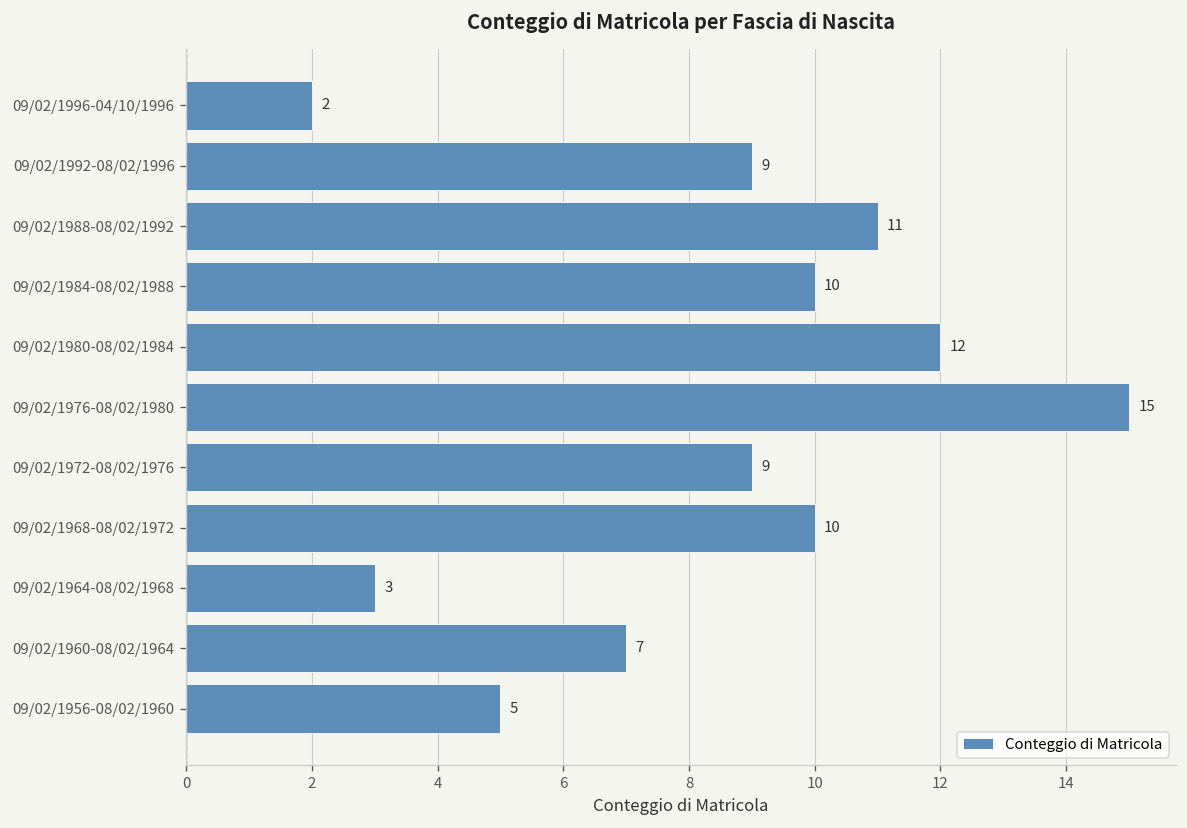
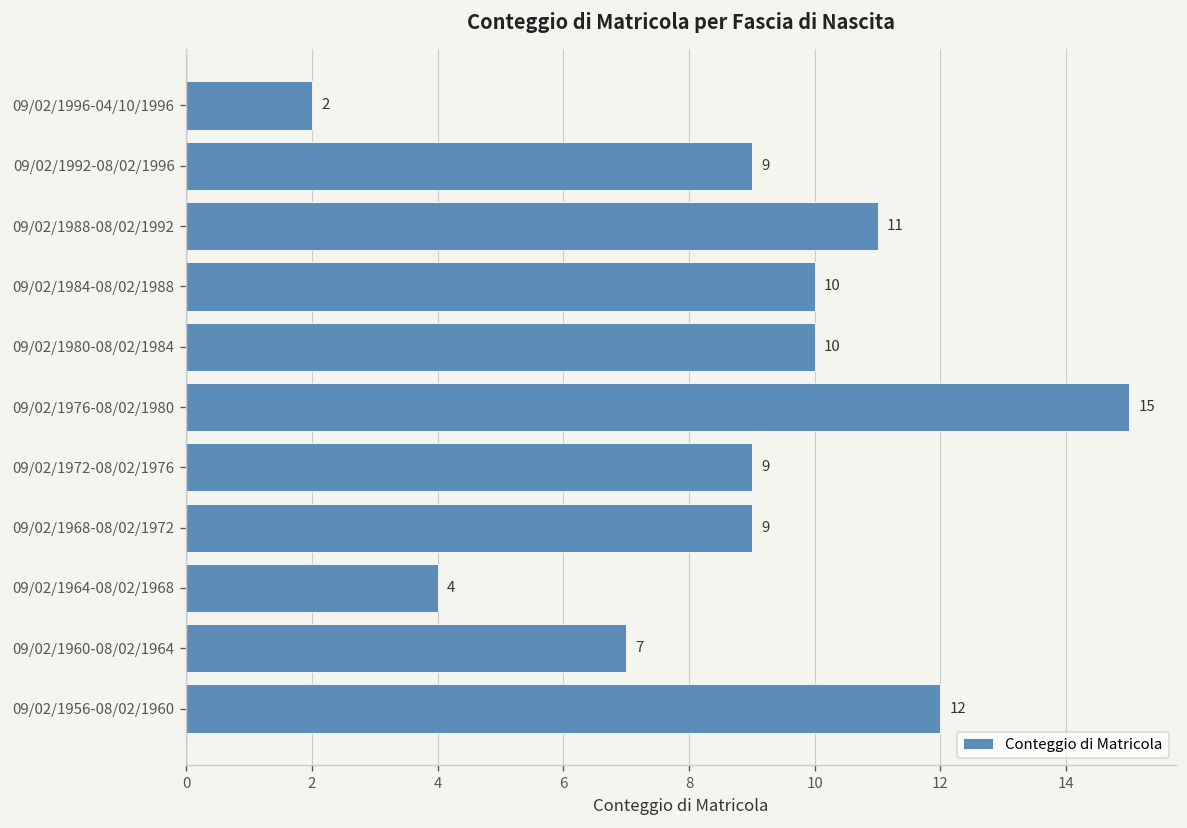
  {
    "09/02/1996-04/10/1996": 2,
    "09/02/1992-08/02/1996": 9,
    "09/02/1988-08/02/1992": 11,
    "09/02/1984-08/02/1988": 10,
-   "09/02/1980-08/02/1984": 12,
+   "09/02/1980-08/02/1984": 10,
    "09/02/1976-08/02/1980": 15,
    "09/02/1972-08/02/1976": 9,
-   "09/02/1968-08/02/1972": 10,
-   "09/02/1964-08/02/1968": 3,
+   "09/02/1968-08/02/1972": 9,
+   "09/02/1964-08/02/1968": 4,
    "09/02/1960-08/02/1964": 7,
-   "09/02/1956-08/02/1960": 5
+   "09/02/1956-08/02/1960": 12
  }
